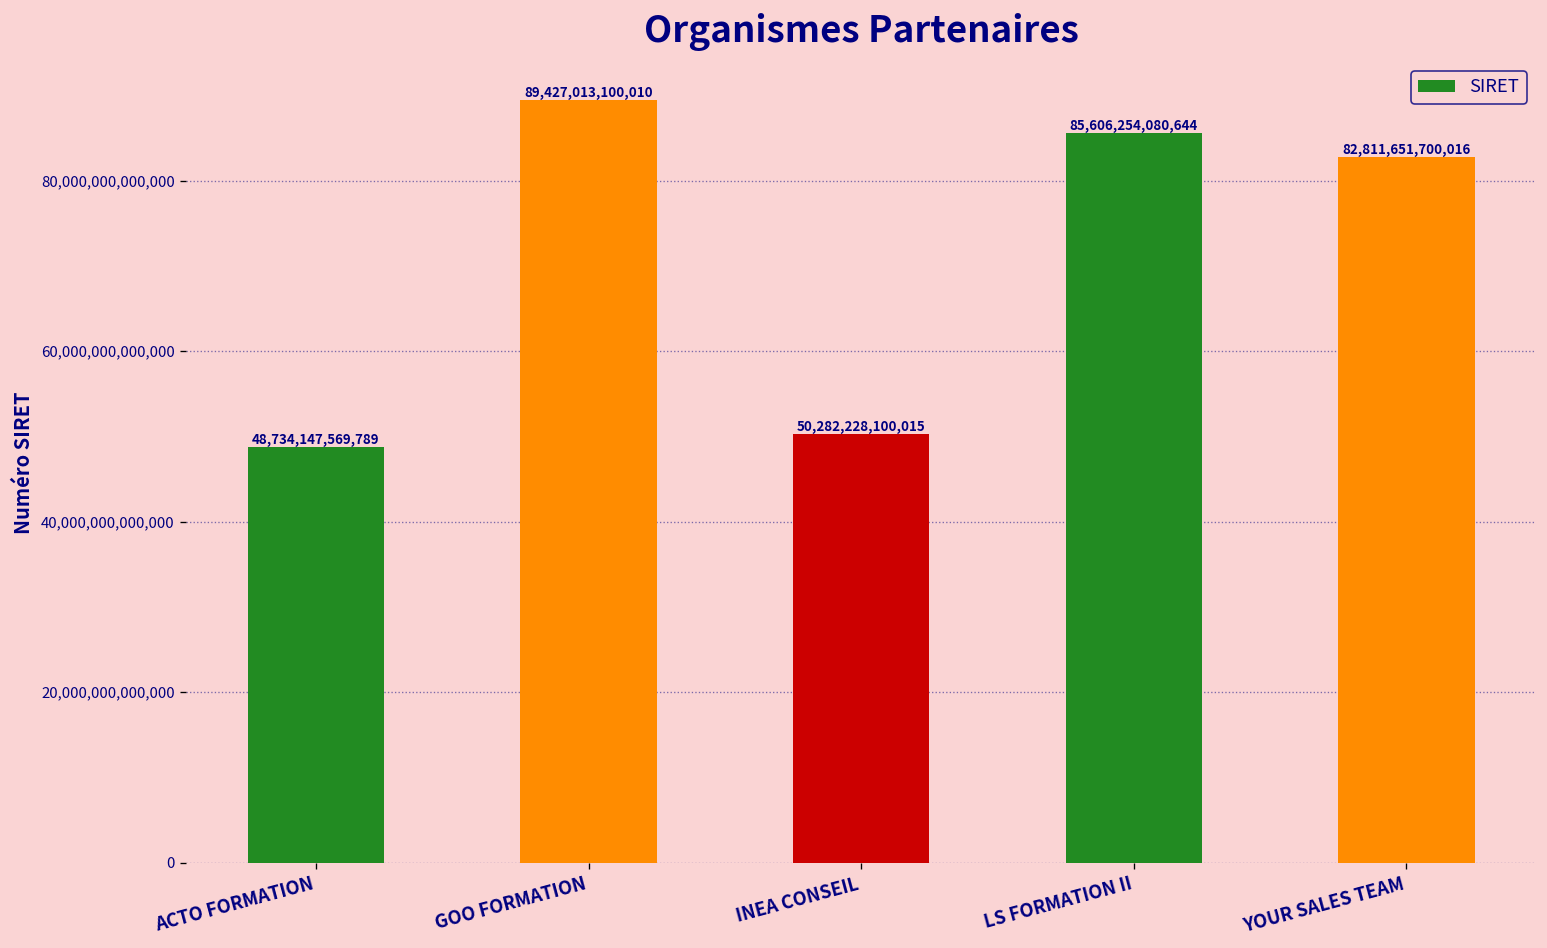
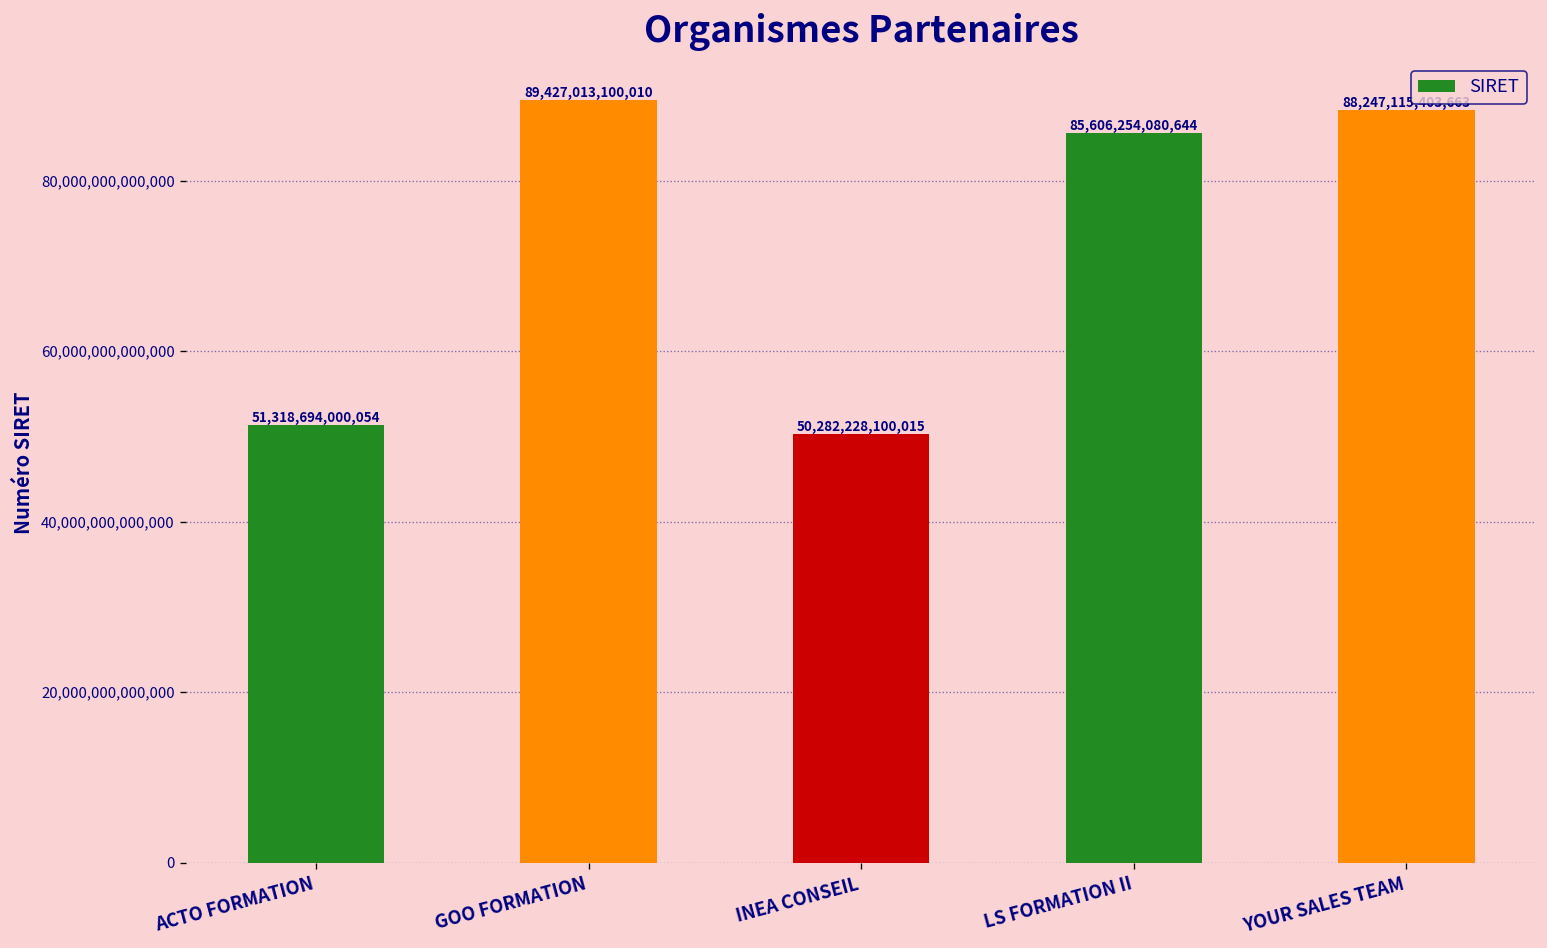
  {
-   "ACTO FORMATION": "48,734,147,569,789",
+   "ACTO FORMATION": "51,318,694,000,054",
    "GOO FORMATION": "89,427,013,100,010",
    "INEA CONSEIL": "50,282,228,100,015",
    "LS FORMATION II": "85,606,254,080,644",
-   "YOUR SALES TEAM": "82,811,651,700,016"
+   "YOUR SALES TEAM": "88,247,115,403,663"
  }
